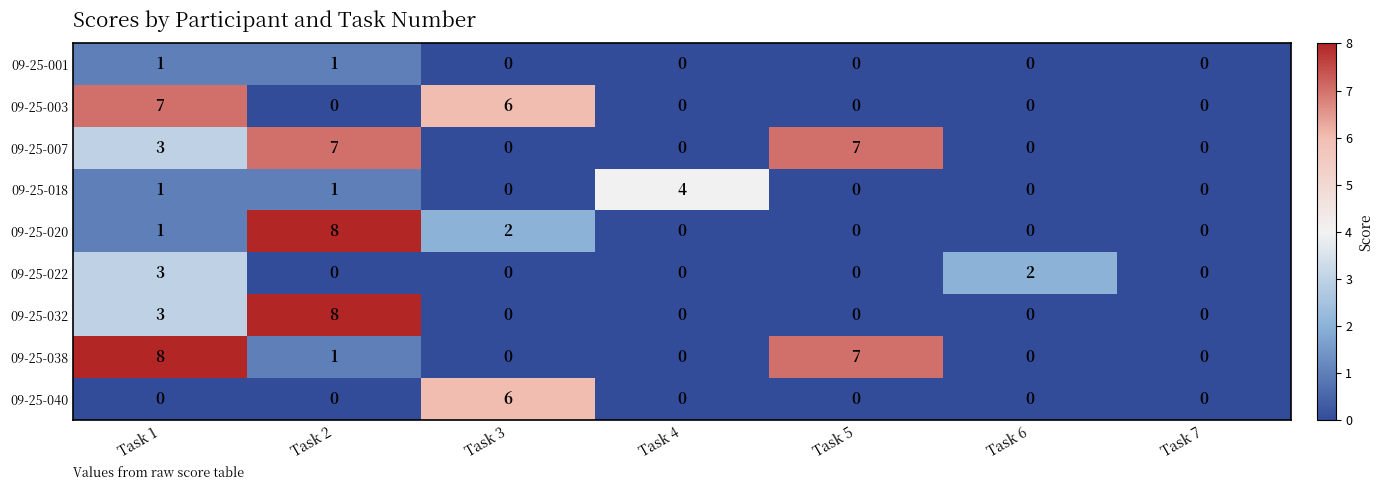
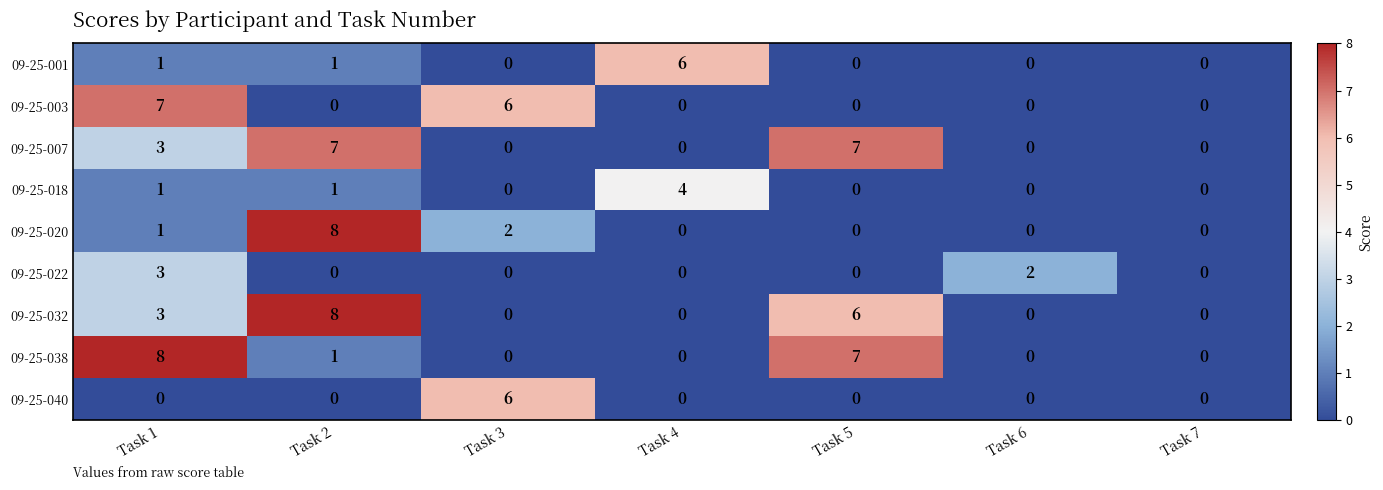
  {
    "09-25-001": {
      "Task 1": 1,
      "Task 2": 1,
      "Task 3": 0,
-     "Task 4": 0,
+     "Task 4": 6,
      "Task 5": 0,
      "Task 6": 0,
      "Task 7": 0
    },
    "09-25-003": {
      "Task 1": 7,
      "Task 2": 0,
      "Task 3": 6,
      "Task 4": 0,
      "Task 5": 0,
      "Task 6": 0,
      "Task 7": 0
    },
    "09-25-007": {
      "Task 1": 3,
      "Task 2": 7,
      "Task 3": 0,
      "Task 4": 0,
      "Task 5": 7,
      "Task 6": 0,
      "Task 7": 0
    },
    "09-25-018": {
      "Task 1": 1,
      "Task 2": 1,
      "Task 3": 0,
      "Task 4": 4,
      "Task 5": 0,
      "Task 6": 0,
      "Task 7": 0
    },
    "09-25-020": {
      "Task 1": 1,
      "Task 2": 8,
      "Task 3": 2,
      "Task 4": 0,
      "Task 5": 0,
      "Task 6": 0,
      "Task 7": 0
    },
    "09-25-022": {
      "Task 1": 3,
      "Task 2": 0,
      "Task 3": 0,
      "Task 4": 0,
      "Task 5": 0,
      "Task 6": 2,
      "Task 7": 0
    },
    "09-25-032": {
      "Task 1": 3,
      "Task 2": 8,
      "Task 3": 0,
      "Task 4": 0,
-     "Task 5": 0,
+     "Task 5": 6,
      "Task 6": 0,
      "Task 7": 0
    },
    "09-25-038": {
      "Task 1": 8,
      "Task 2": 1,
      "Task 3": 0,
      "Task 4": 0,
      "Task 5": 7,
      "Task 6": 0,
      "Task 7": 0
    },
    "09-25-040": {
      "Task 1": 0,
      "Task 2": 0,
      "Task 3": 6,
      "Task 4": 0,
      "Task 5": 0,
      "Task 6": 0,
      "Task 7": 0
    }
  }
